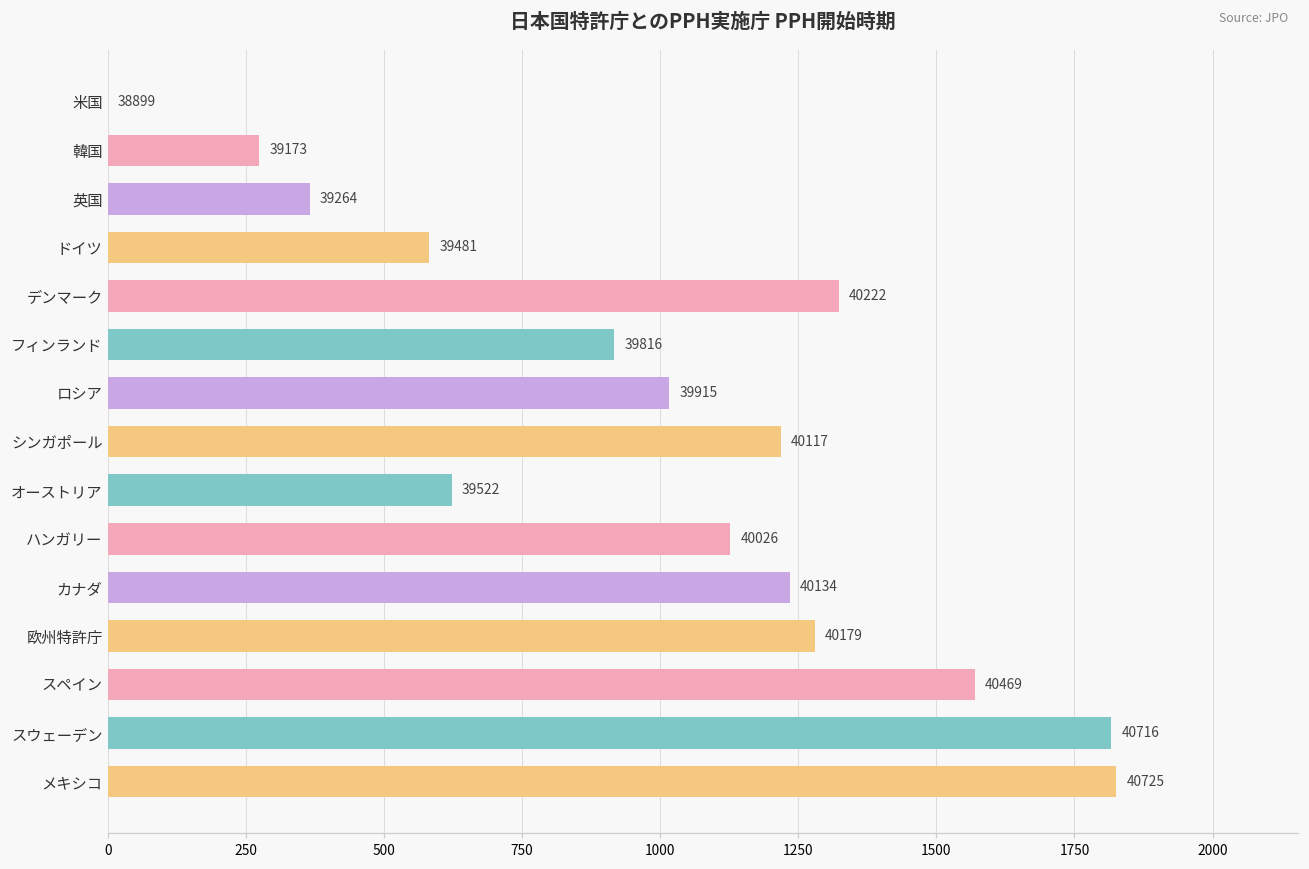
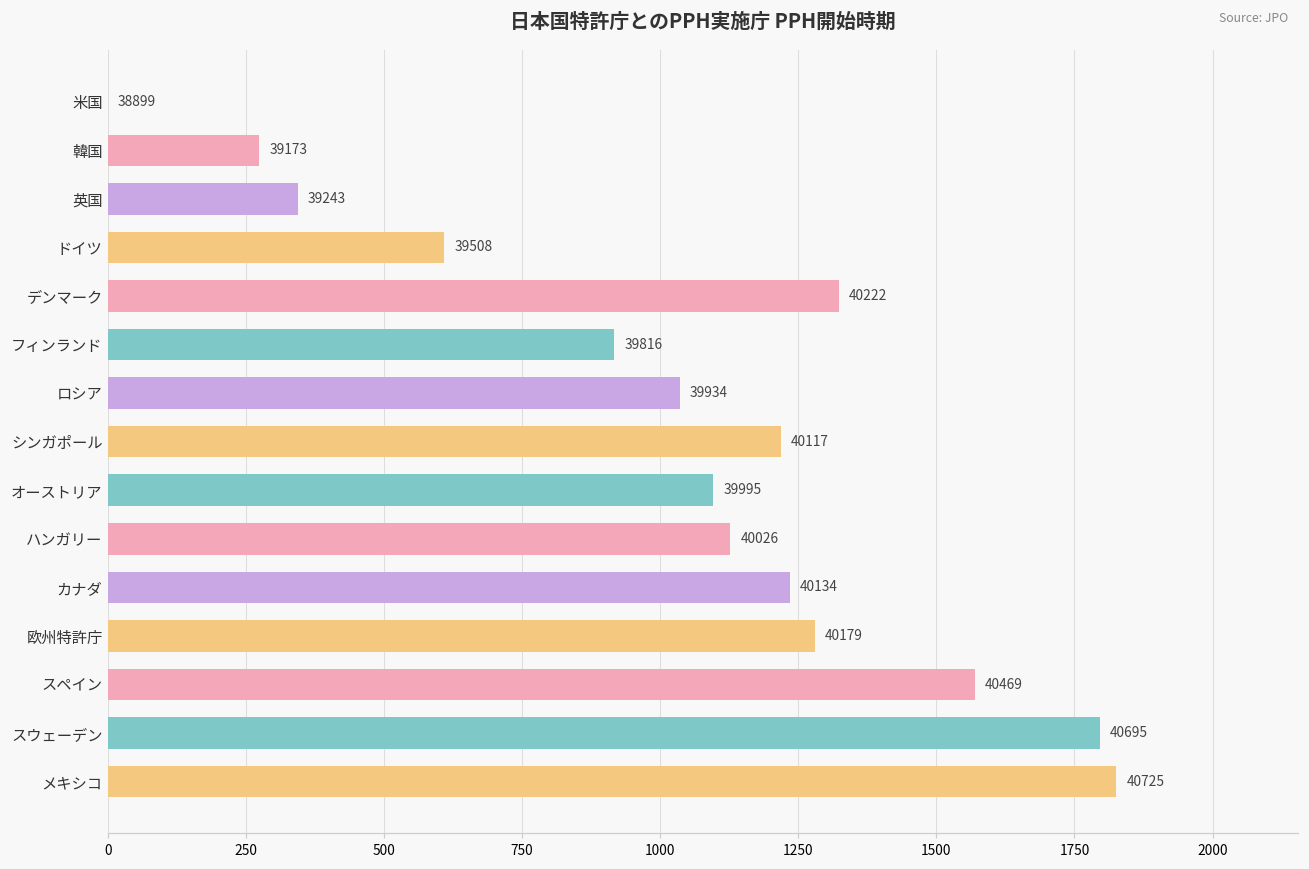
  {
-   "英国": 39264,
-   "ドイツ": 39481,
-   "ロシア": 39915,
-   "オーストリア": 39522,
-   "スウェーデン": 40716
+   "英国": 39243,
+   "ドイツ": 39508,
+   "ロシア": 39934,
+   "オーストリア": 39995,
+   "スウェーデン": 40695
  }
